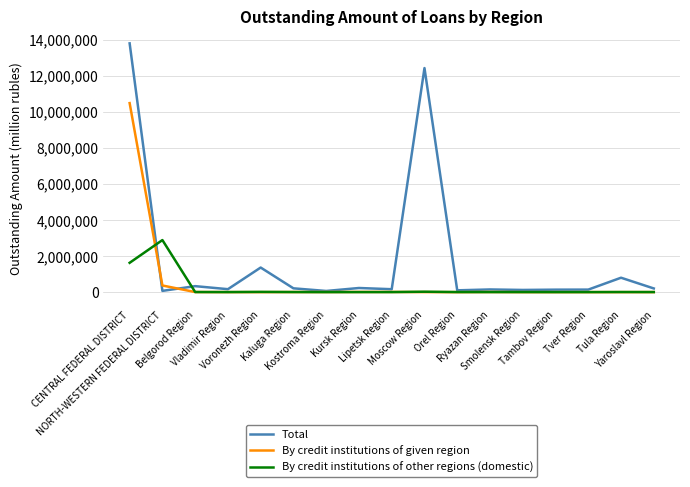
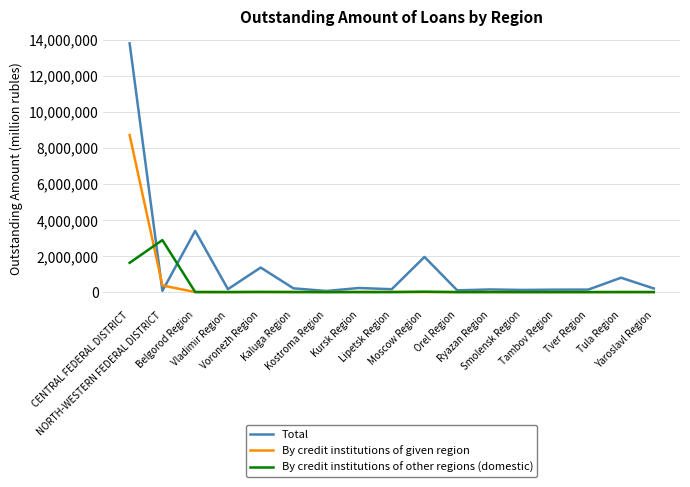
  {
    "Total": {
      "CENTRAL FEDERAL DISTRICT": "13,800,000",
      "NORTH-WESTERN FEDERAL DISTRICT": "100,000",
-     "Belgorod Region": "300,000",
+     "Belgorod Region": "3,400,000",
      "Vladimir Region": "200,000",
      "Voronezh Region": "1,400,000",
      "Kaluga Region": "200,000",
      "Kursk Region": "200,000",
      "Lipetsk Region": "200,000",
-     "Moscow Region": "12,400,000",
+     "Moscow Region": "2,000,000",
      "Tula Region": "800,000",
      "Yaroslavl Region": "200,000"
    },
    "By credit institutions of given region": {
-     "CENTRAL FEDERAL DISTRICT": "10,500,000",
+     "CENTRAL FEDERAL DISTRICT": "8,700,000",
      "NORTH-WESTERN FEDERAL DISTRICT": "400,000"
    },
    "By credit institutions of other regions (domestic)": {
      "CENTRAL FEDERAL DISTRICT": "1,600,000",
      "NORTH-WESTERN FEDERAL DISTRICT": "2,900,000"
    }
  }
